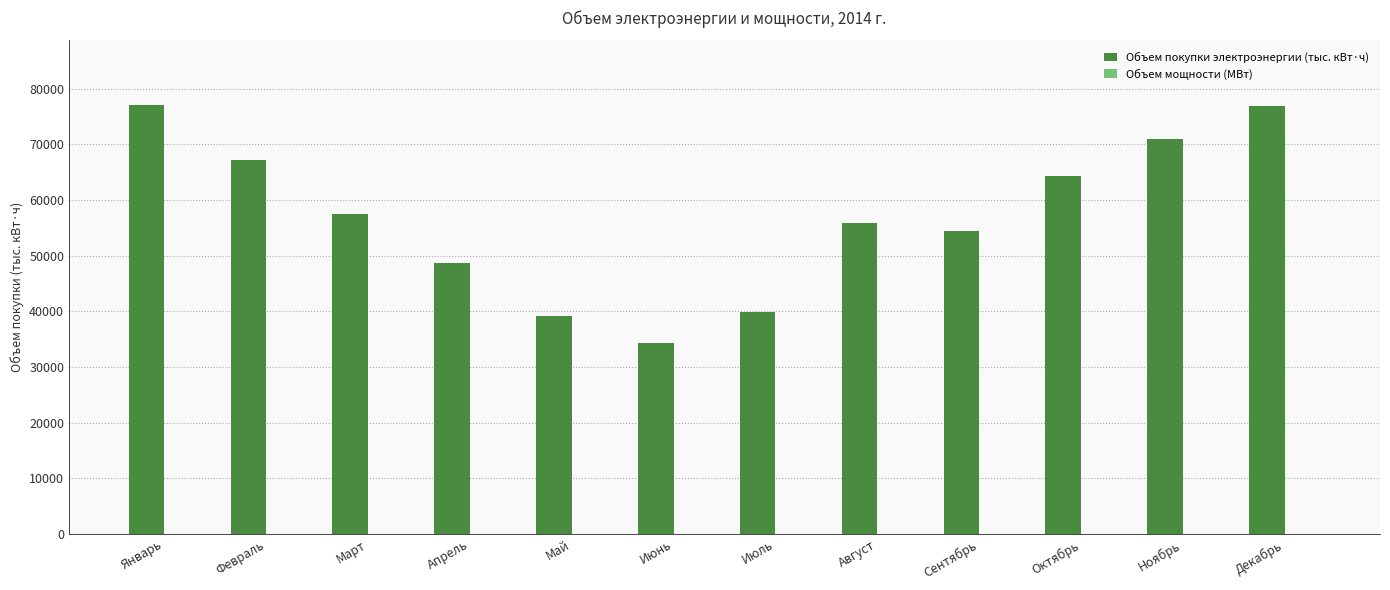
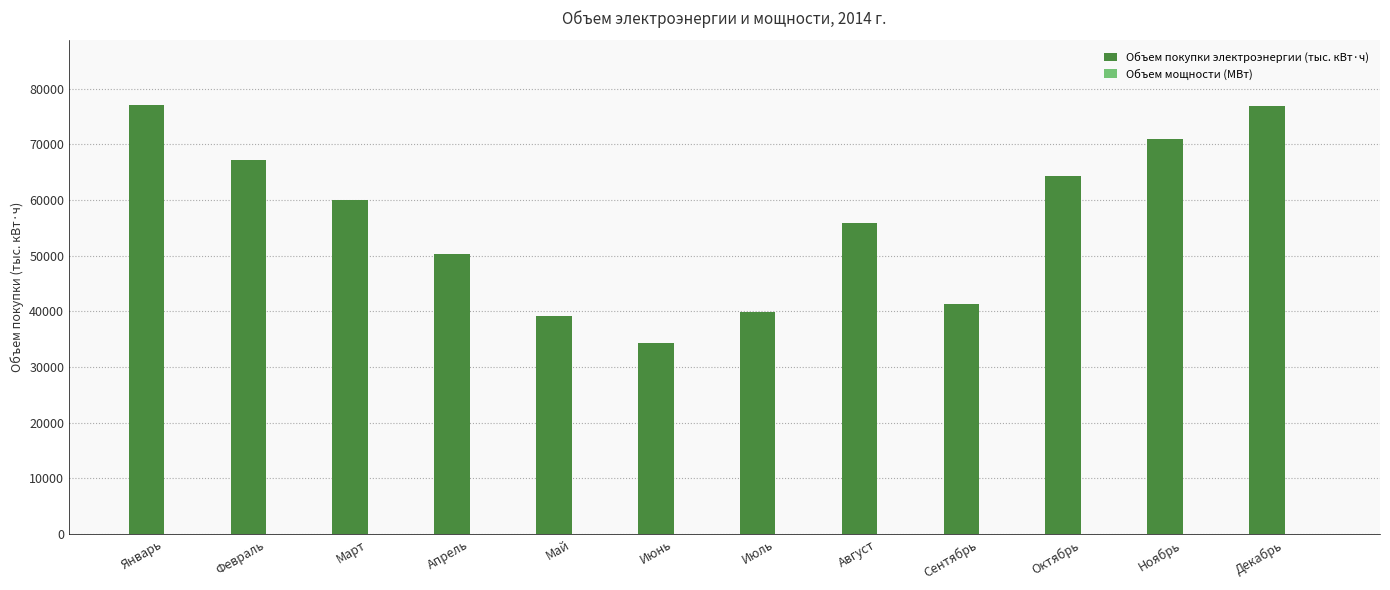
  {
    "Объем покупки электроэнергии (тыс. кВт·ч)": {
      "Январь": 77000,
      "Февраль": 67000,
-     "Март": 57000,
-     "Апрель": 49000,
+     "Март": 60000,
+     "Апрель": 50000,
      "Май": 39000,
      "Июнь": 34000,
      "Июль": 40000,
      "Август": 56000,
-     "Сентябрь": 54000,
+     "Сентябрь": 41000,
      "Октябрь": 64000,
      "Ноябрь": 71000,
      "Декабрь": 77000
    },
    "Объем мощности (МВт)": {
      "Январь": 0,
      "Февраль": 0,
      "Март": 0,
      "Апрель": 0,
      "Май": 0,
      "Июнь": 0,
      "Июль": 0,
      "Август": 0,
      "Сентябрь": 0,
      "Октябрь": 0,
      "Ноябрь": 0,
      "Декабрь": 0
    }
  }
